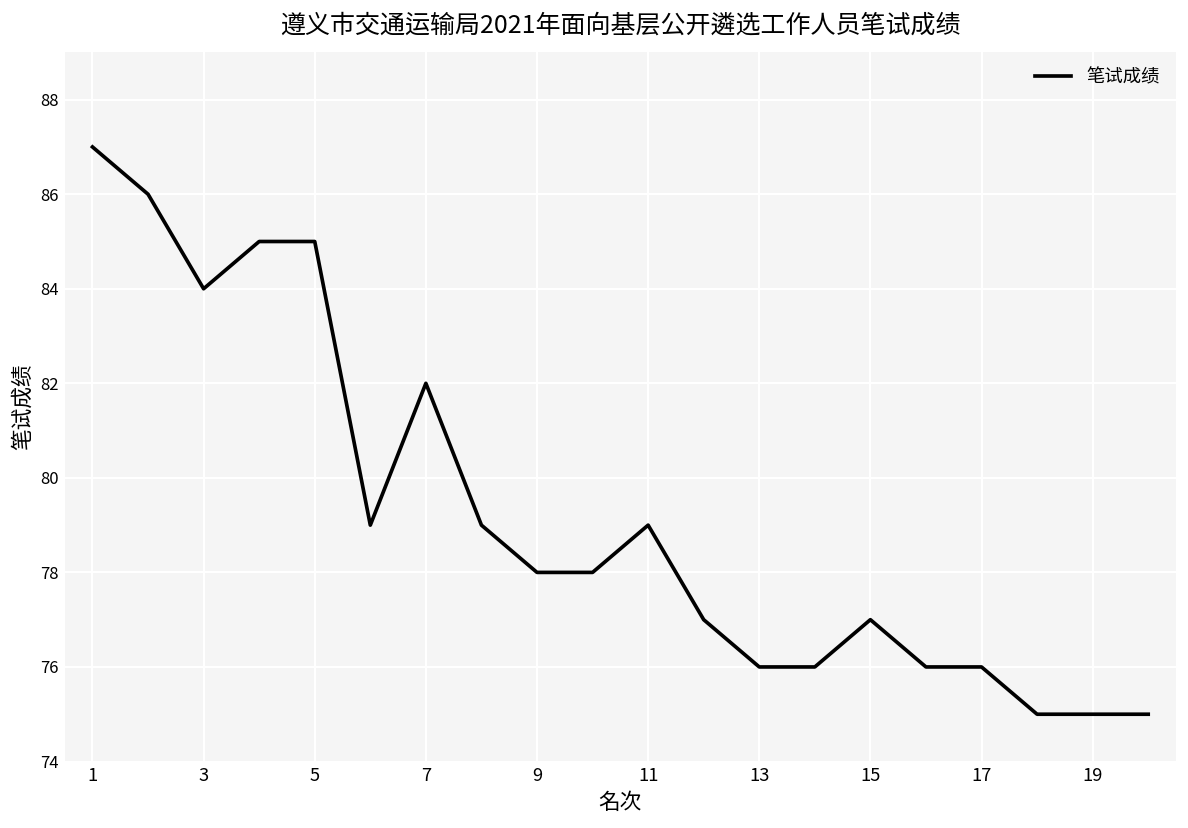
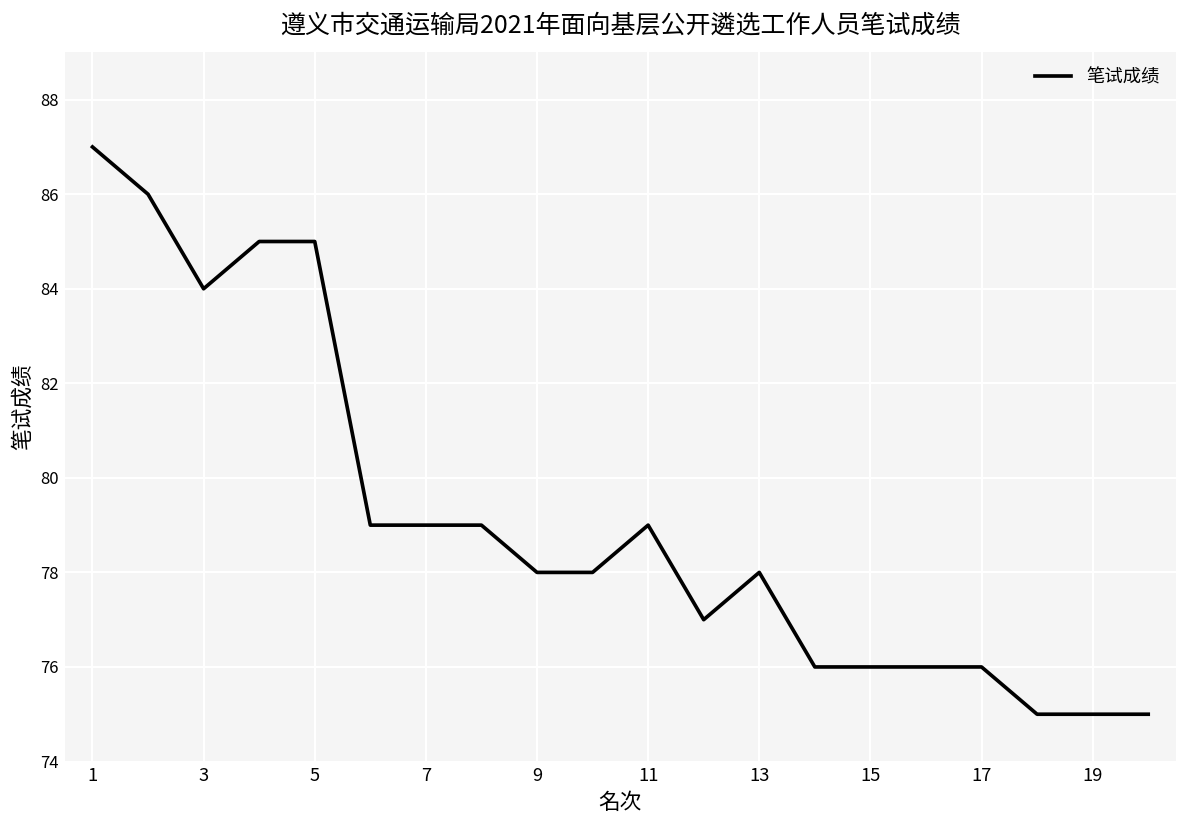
  {
    "1": 87,
    "3": 84,
    "5": 85,
-   "7": 82,
+   "7": 79,
    "9": 78,
    "11": 79,
-   "13": 76,
-   "15": 77,
+   "13": 78,
+   "15": 76,
    "17": 76,
    "19": 75
  }
